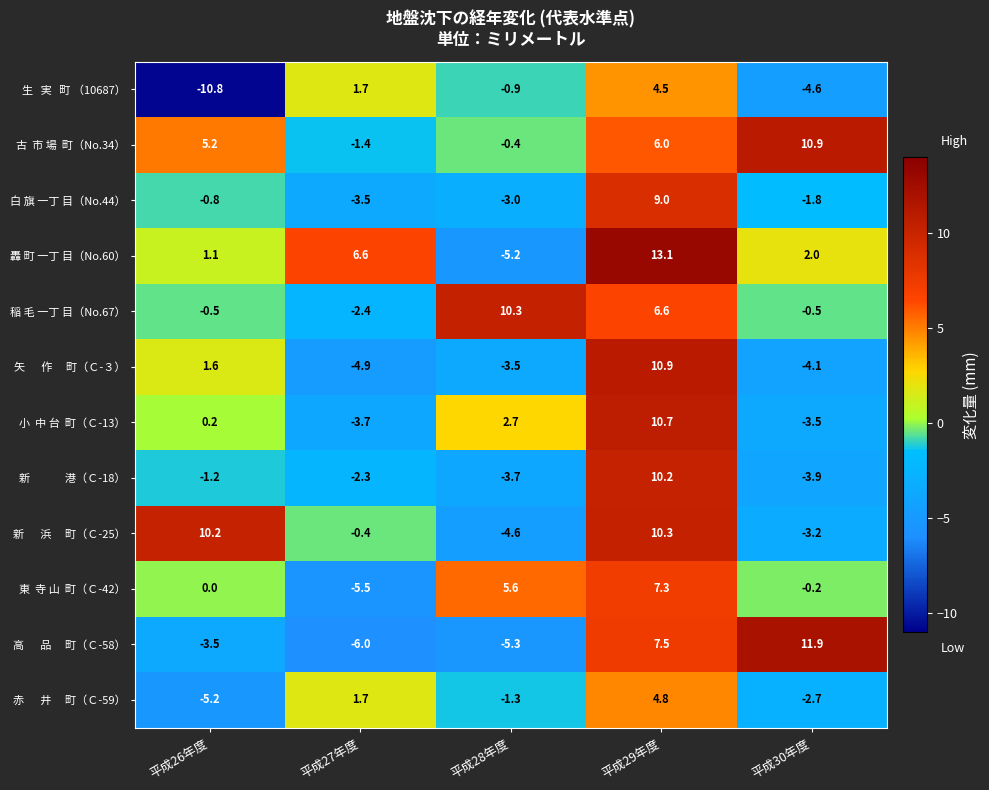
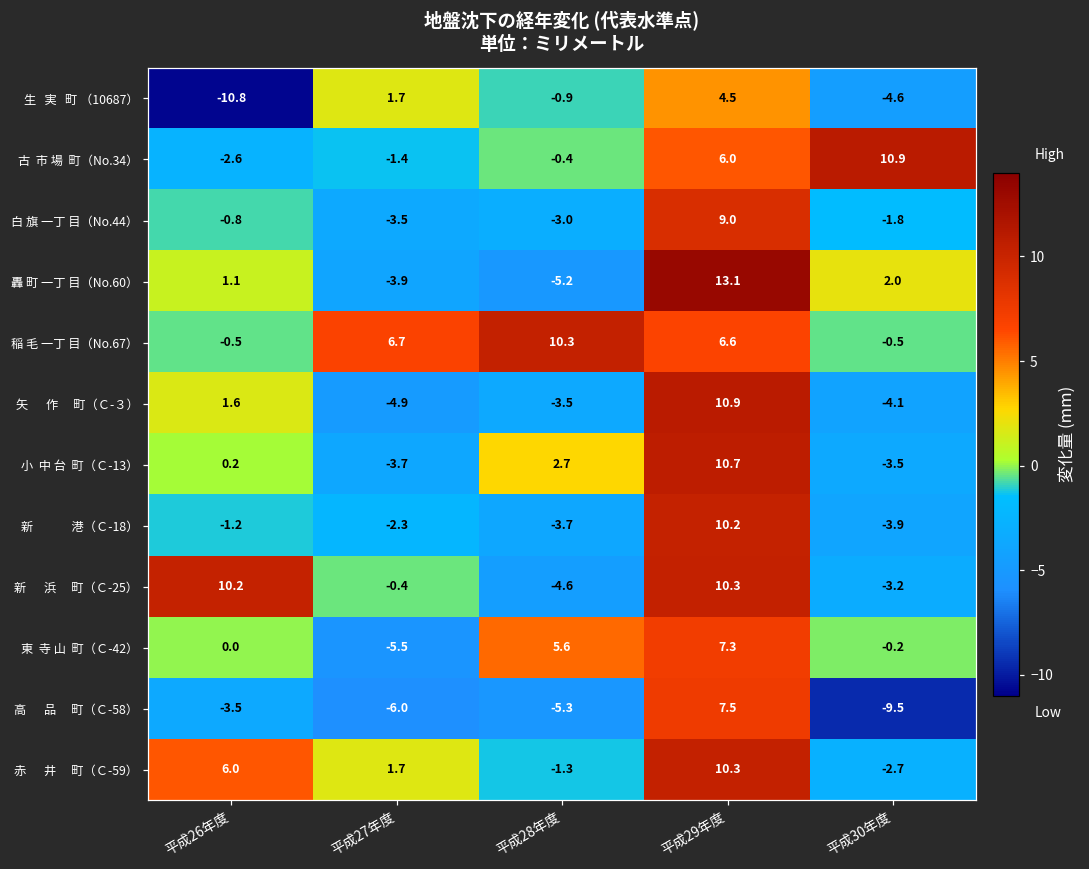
  {
    "生 実 町 （10687）": {
      "平成26年度": -10.8,
      "平成27年度": 1.7,
      "平成28年度": -0.9,
      "平成29年度": 4.5,
      "平成30年度": -4.6
    },
    "古 市 場 町（No.34）": {
-     "平成26年度": 5.2,
+     "平成26年度": -2.6,
      "平成27年度": -1.4,
      "平成28年度": -0.4,
      "平成29年度": 6.0,
      "平成30年度": 10.9
    },
    "白 旗 一丁 目（No.44）": {
      "平成26年度": -0.8,
      "平成27年度": -3.5,
      "平成28年度": -3.0,
      "平成29年度": 9.0,
      "平成30年度": -1.8
    },
    "轟 町 一丁 目（No.60）": {
      "平成26年度": 1.1,
-     "平成27年度": 6.6,
+     "平成27年度": -3.9,
      "平成28年度": -5.2,
      "平成29年度": 13.1,
      "平成30年度": 2.0
    },
    "稲 毛 一丁 目（No.67）": {
      "平成26年度": -0.5,
-     "平成27年度": -2.4,
+     "平成27年度": 6.7,
      "平成28年度": 10.3,
      "平成29年度": 6.6,
      "平成30年度": -0.5
    },
    "矢 作 町（Ｃ-３）": {
      "平成26年度": 1.6,
      "平成27年度": -4.9,
      "平成28年度": -3.5,
      "平成29年度": 10.9,
      "平成30年度": -4.1
    },
    "小 中 台 町（Ｃ-13）": {
      "平成26年度": 0.2,
      "平成27年度": -3.7,
      "平成28年度": 2.7,
      "平成29年度": 10.7,
      "平成30年度": -3.5
    },
    "新 港（Ｃ-18）": {
      "平成26年度": -1.2,
      "平成27年度": -2.3,
      "平成28年度": -3.7,
      "平成29年度": 10.2,
      "平成30年度": -3.9
    },
    "新 浜 町（Ｃ-25）": {
      "平成26年度": 10.2,
      "平成27年度": -0.4,
      "平成28年度": -4.6,
      "平成29年度": 10.3,
      "平成30年度": -3.2
    },
    "東 寺 山 町（Ｃ-42）": {
      "平成26年度": 0.0,
      "平成27年度": -5.5,
      "平成28年度": 5.6,
      "平成29年度": 7.3,
      "平成30年度": -0.2
    },
    "高 品 町（Ｃ-58）": {
      "平成26年度": -3.5,
      "平成27年度": -6.0,
      "平成28年度": -5.3,
      "平成29年度": 7.5,
-     "平成30年度": 11.9
+     "平成30年度": -9.5
    },
    "赤 井 町（Ｃ-59）": {
-     "平成26年度": -5.2,
+     "平成26年度": 6.0,
      "平成27年度": 1.7,
      "平成28年度": -1.3,
-     "平成29年度": 4.8,
+     "平成29年度": 10.3,
      "平成30年度": -2.7
    }
  }
